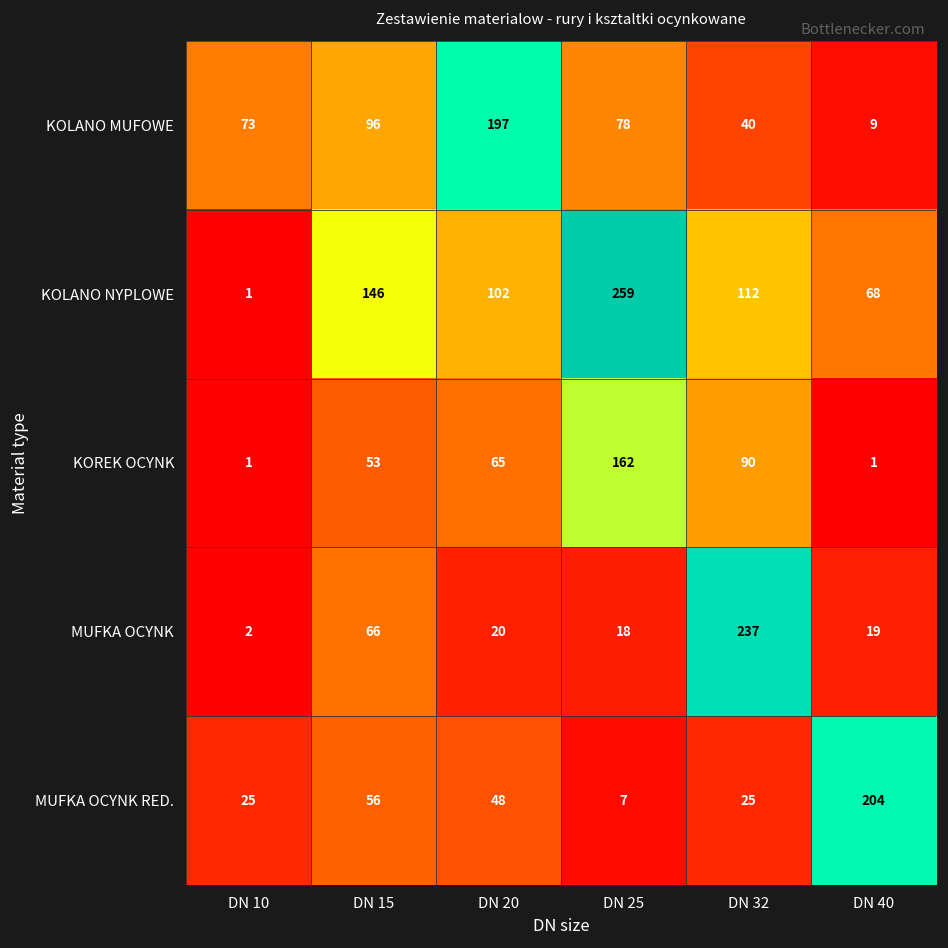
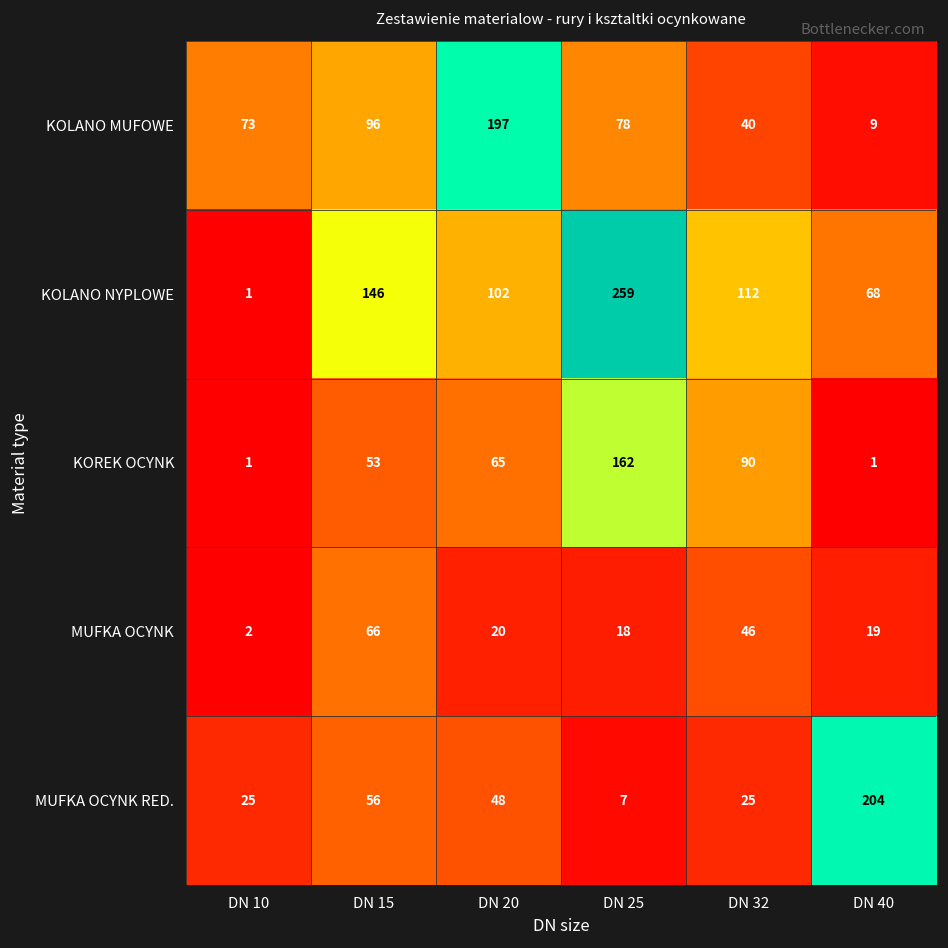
  {
    "KOLANO MUFOWE": {
      "DN 10": 73,
      "DN 15": 96,
      "DN 20": 197,
      "DN 25": 78,
      "DN 32": 40,
      "DN 40": 9
    },
    "KOLANO NYPLOWE": {
      "DN 10": 1,
      "DN 15": 146,
      "DN 20": 102,
      "DN 25": 259,
      "DN 32": 112,
      "DN 40": 68
    },
    "KOREK OCYNK": {
      "DN 10": 1,
      "DN 15": 53,
      "DN 20": 65,
      "DN 25": 162,
      "DN 32": 90,
      "DN 40": 1
    },
    "MUFKA OCYNK": {
      "DN 10": 2,
      "DN 15": 66,
      "DN 20": 20,
      "DN 25": 18,
-     "DN 32": 237,
+     "DN 32": 46,
      "DN 40": 19
    },
    "MUFKA OCYNK RED.": {
      "DN 10": 25,
      "DN 15": 56,
      "DN 20": 48,
      "DN 25": 7,
      "DN 32": 25,
      "DN 40": 204
    }
  }
